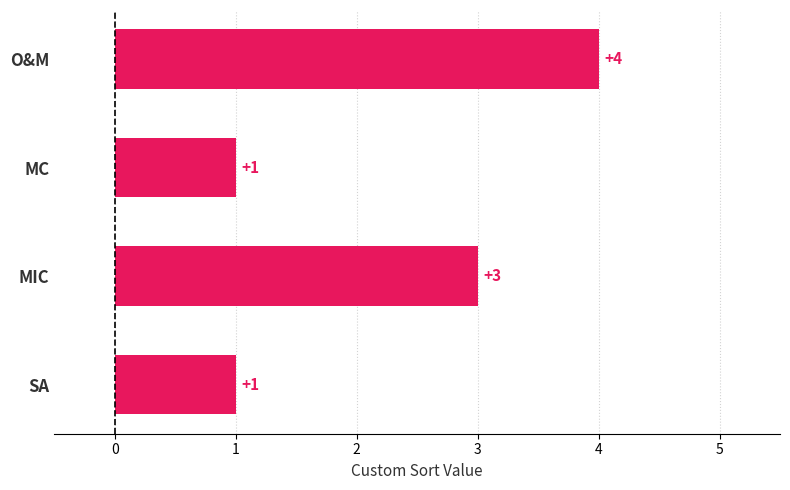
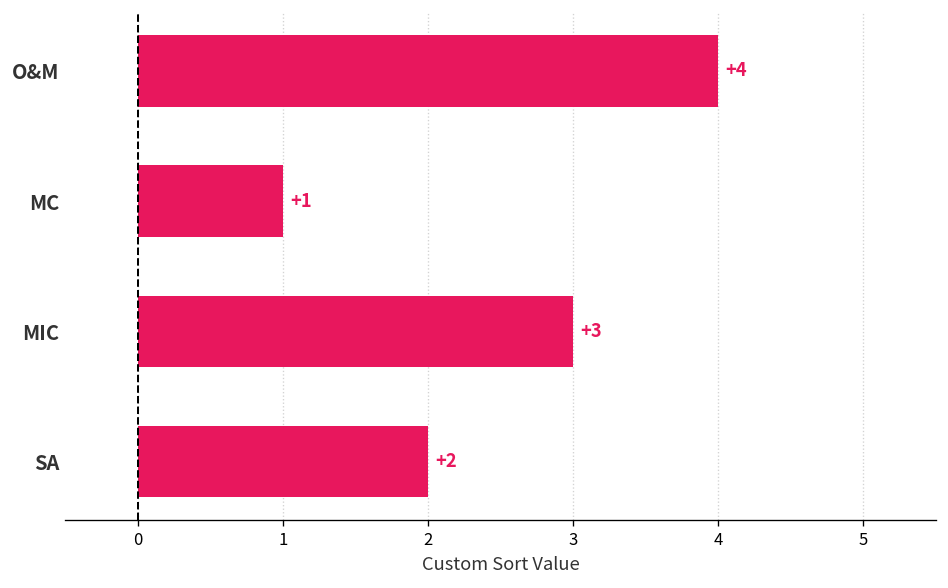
  {
    "O&M": "+4",
    "MC": "+1",
    "MIC": "+3",
-   "SA": "+1"
+   "SA": "+2"
  }
